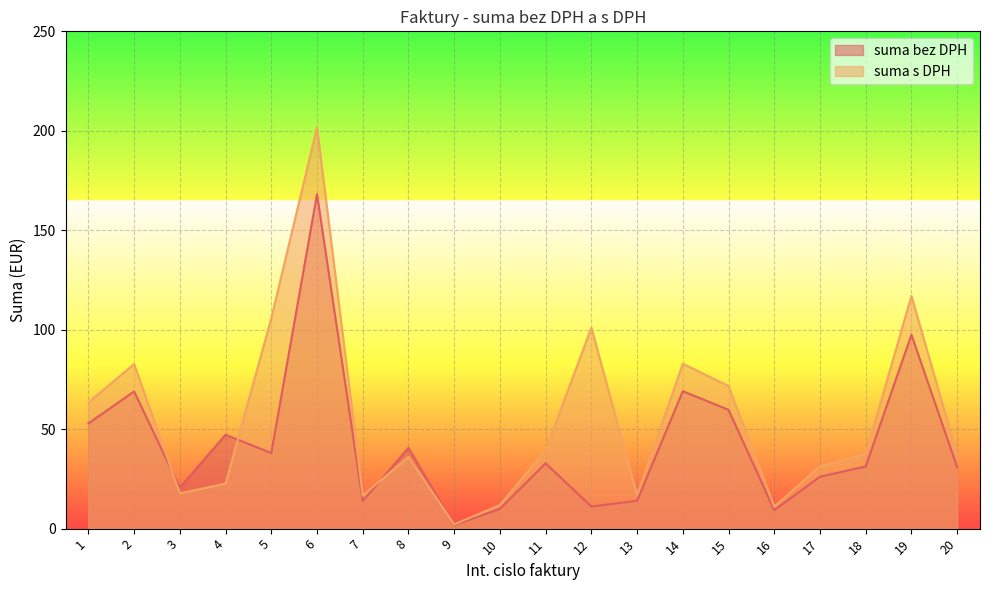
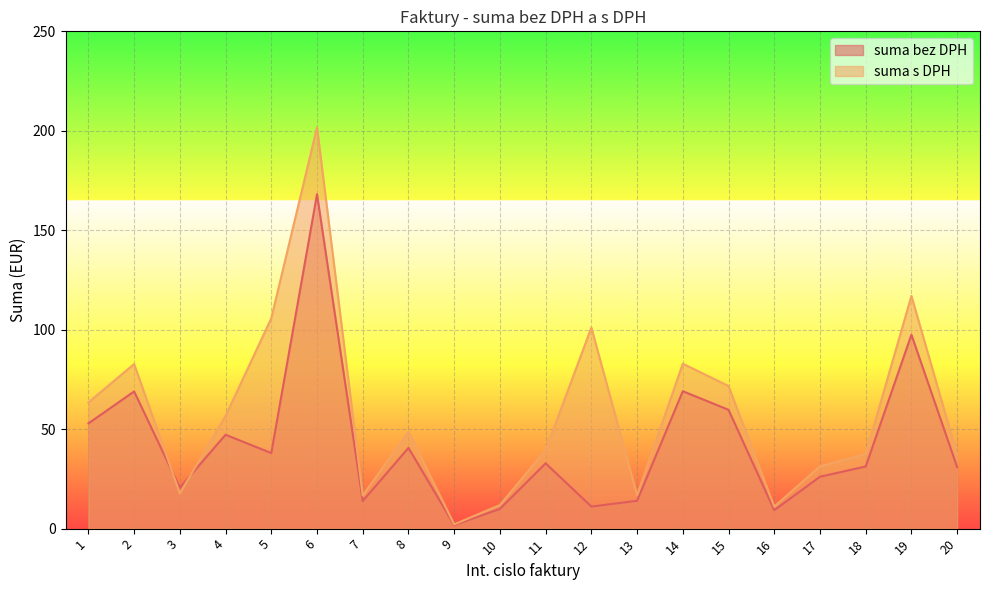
  {
    "suma bez DPH": {
      "1": 53,
      "2": 69,
      "3": 21,
      "4": 47,
      "5": 38,
      "6": 168,
      "7": 14,
      "8": 41,
      "10": 10,
      "11": 33,
      "12": 11,
      "13": 14,
      "14": 69,
      "15": 60,
      "16": 9,
      "17": 26,
      "18": 31,
      "19": 97,
      "20": 31
    },
    "suma s DPH": {
      "1": 63,
      "2": 83,
      "3": 18,
-     "4": 23,
+     "4": 57,
      "5": 106,
      "6": 202,
      "7": 17,
-     "8": 36,
+     "8": 49,
      "10": 12,
      "11": 39,
      "12": 101,
      "13": 17,
      "14": 83,
      "15": 72,
      "16": 11,
      "17": 31,
      "18": 37,
      "19": 117,
      "20": 37
    }
  }
